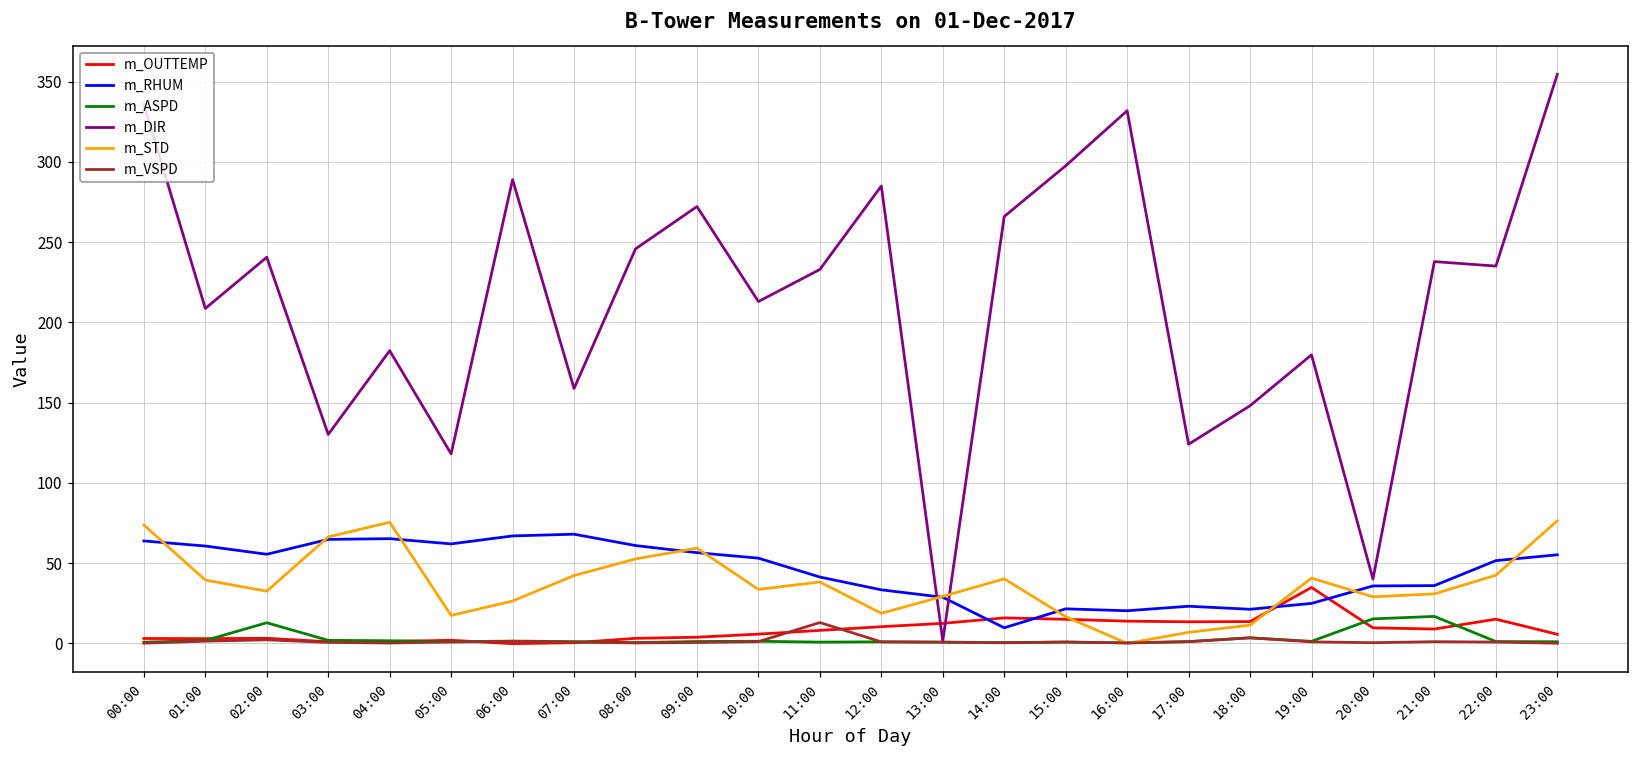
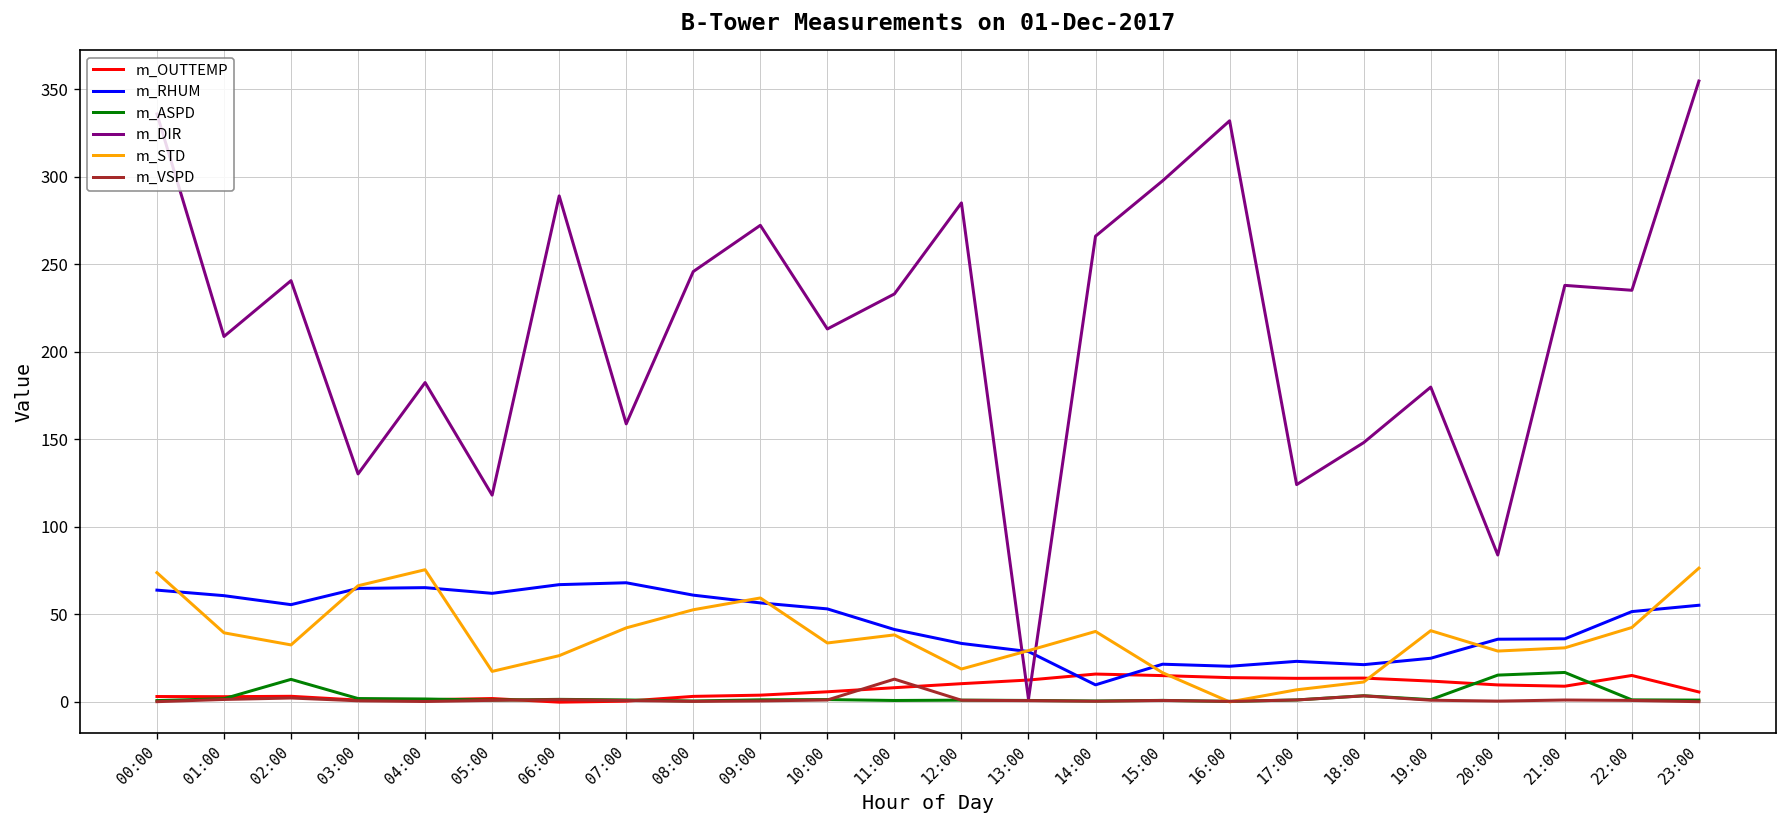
  {
    "m_OUTTEMP": {
      "00:00": 3,
      "08:00": 3,
      "09:00": 4,
      "10:00": 6,
      "11:00": 8,
      "12:00": 10,
      "13:00": 12,
      "14:00": 16,
      "16:00": 14,
      "17:00": 13,
      "18:00": 14,
-     "19:00": 35,
+     "19:00": 12,
      "20:00": 10,
      "21:00": 9,
      "22:00": 15,
      "23:00": 6
    },
    "m_RHUM": {
      "00:00": 64,
      "01:00": 61,
      "02:00": 56,
      "04:00": 65,
      "05:00": 62,
      "06:00": 67,
      "07:00": 68,
      "08:00": 61,
      "09:00": 57,
      "10:00": 53,
      "11:00": 41,
      "12:00": 33,
      "14:00": 10,
      "15:00": 22,
      "16:00": 20,
      "17:00": 23,
      "18:00": 21,
      "19:00": 25,
      "20:00": 36,
      "21:00": 36,
      "22:00": 52,
      "23:00": 55
    },
    "m_ASPD": {
      "02:00": 13,
      "11:00": 1,
      "20:00": 15,
      "21:00": 17
    },
    "m_DIR": {
      "01:00": 209,
      "02:00": 241,
      "03:00": 130,
      "04:00": 182,
      "05:00": 118,
      "06:00": 289,
      "07:00": 159,
      "08:00": 246,
      "09:00": 272,
      "10:00": 213,
      "11:00": 233,
      "12:00": 285,
      "14:00": 266,
      "15:00": 298,
      "16:00": 332,
      "17:00": 124,
      "18:00": 148,
      "19:00": 180,
-     "20:00": 40,
+     "20:00": 84,
      "21:00": 238,
      "22:00": 235,
      "23:00": 355
    },
    "m_STD": {
      "00:00": 74,
      "01:00": 39,
      "02:00": 33,
      "04:00": 76,
      "05:00": 17,
      "06:00": 26,
      "07:00": 42,
      "08:00": 53,
      "09:00": 59,
      "10:00": 34,
      "11:00": 38,
      "12:00": 19,
      "14:00": 40,
      "17:00": 7,
      "18:00": 11,
      "19:00": 41,
      "20:00": 29,
      "21:00": 31,
      "22:00": 42,
      "23:00": 76
    },
    "m_VSPD": {
      "11:00": 13,
      "20:00": 0,
      "21:00": 1
    }
  }
